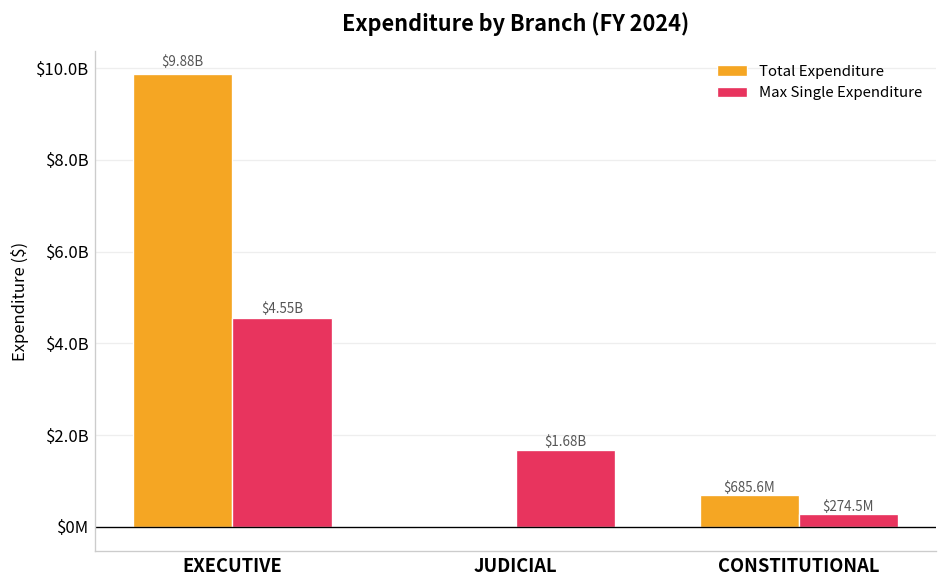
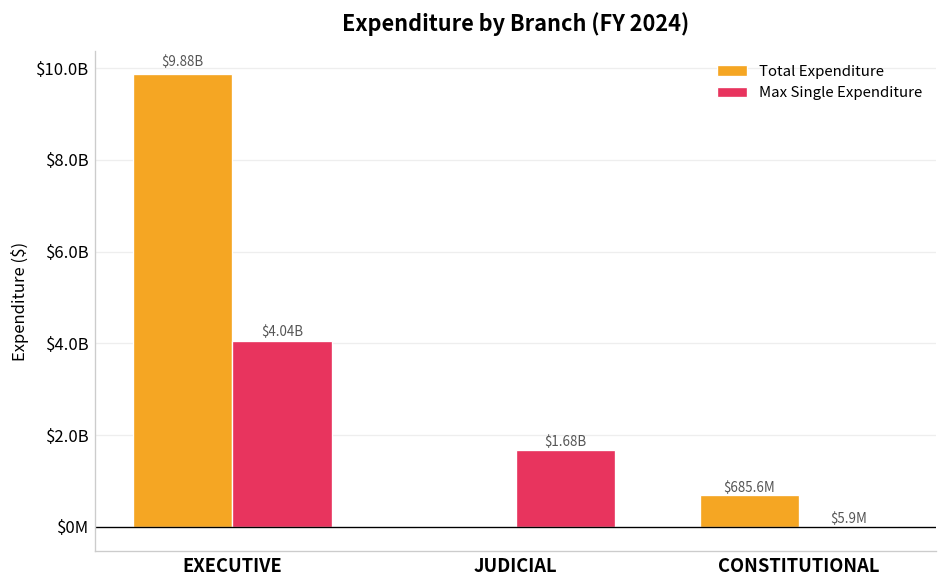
  {
    "Total Expenditure": {
      "EXECUTIVE": "$9.88B",
      "CONSTITUTIONAL": "$685.6M"
    },
    "Max Single Expenditure": {
-     "EXECUTIVE": "$4.55B",
+     "EXECUTIVE": "$4.04B",
      "JUDICIAL": "$1.68B",
-     "CONSTITUTIONAL": "$274.5M"
+     "CONSTITUTIONAL": "$5.9M"
    }
  }
